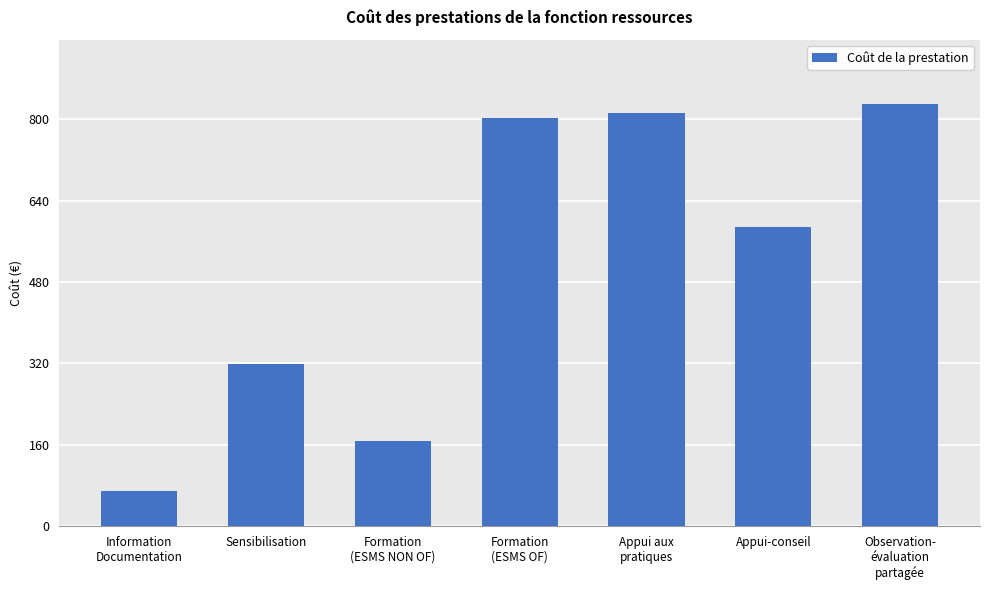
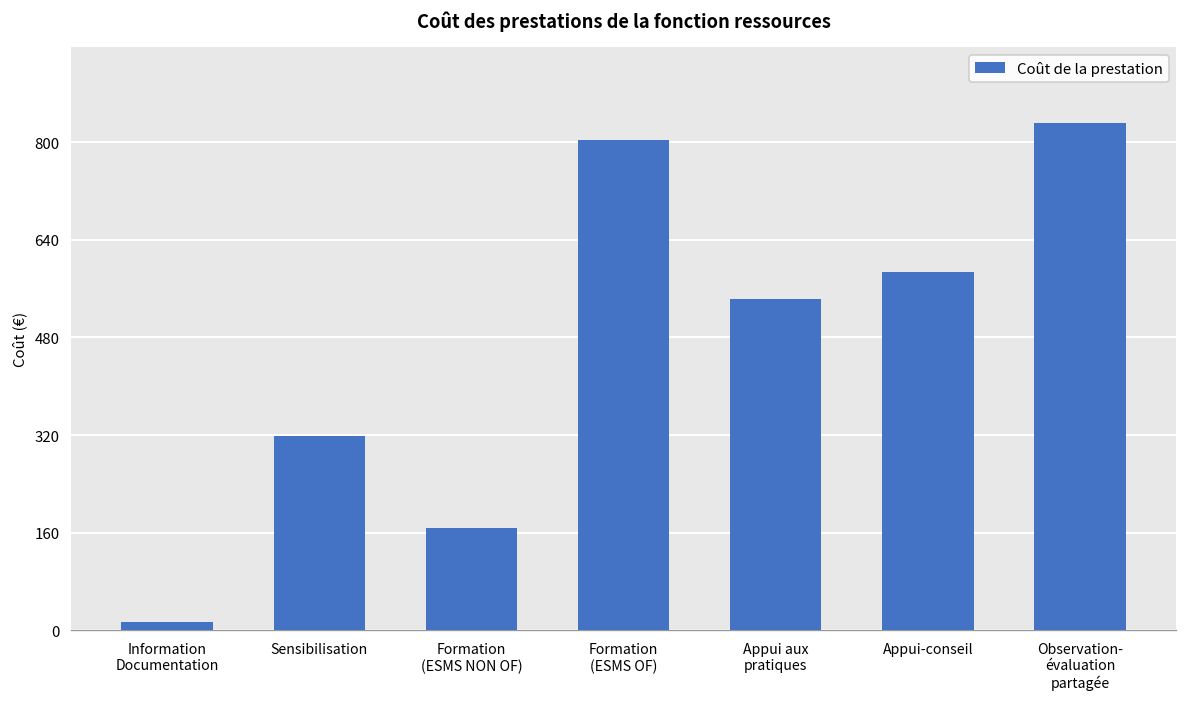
  {
-   "Information Documentation": 70,
+   "Information Documentation": 10,
    "Sensibilisation": 320,
    "Formation (ESMS NON OF)": 170,
    "Formation (ESMS OF)": 800,
-   "Appui aux pratiques": 810,
+   "Appui aux pratiques": 540,
    "Appui-conseil": 590,
    "Observation- évaluation partagée": 830
  }
